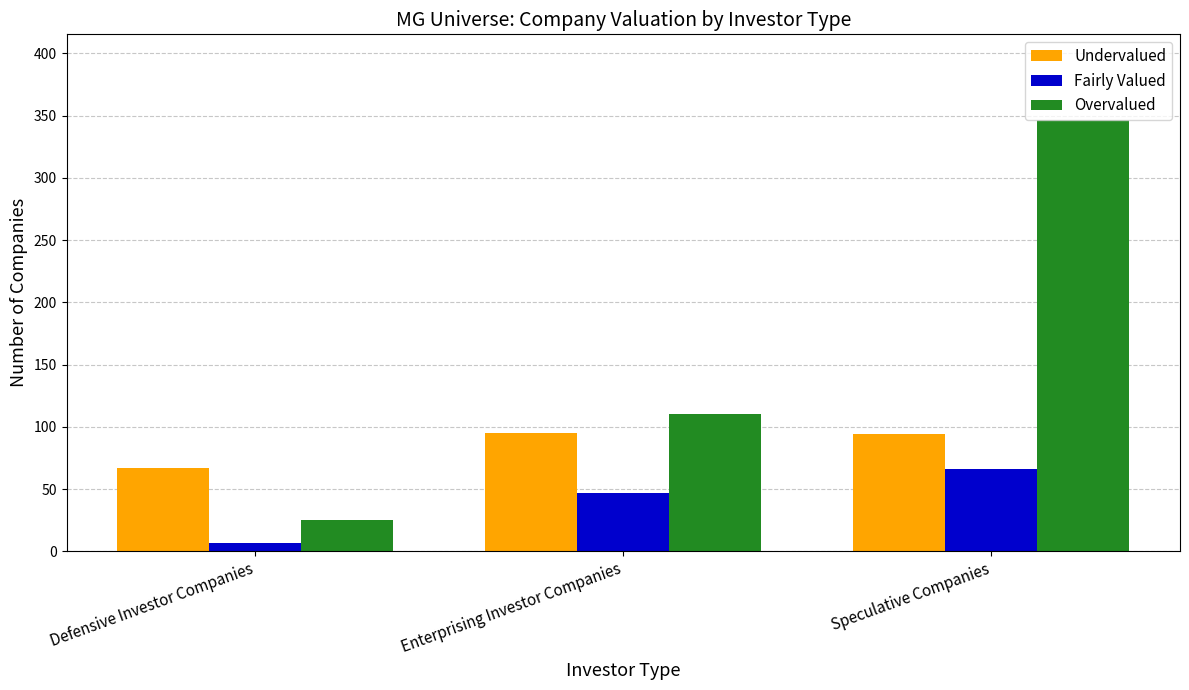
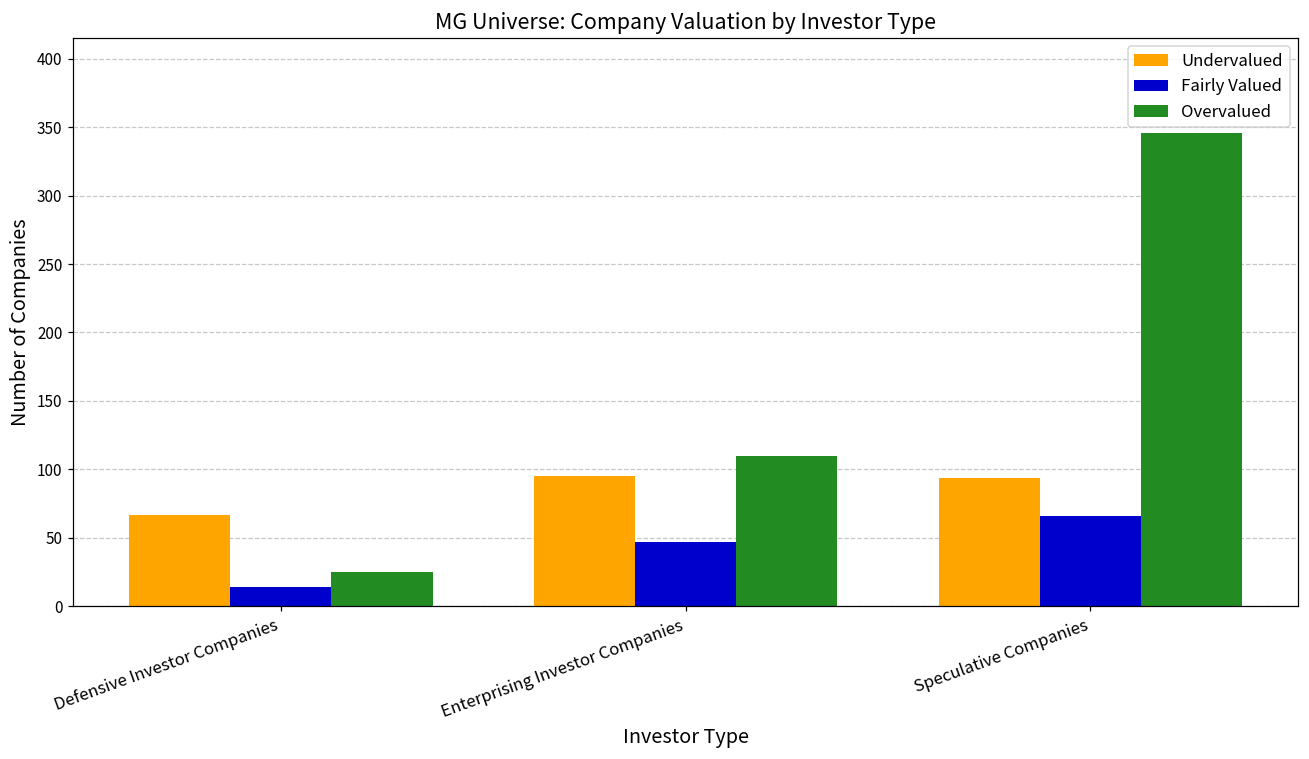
  {
    "Undervalued": {
      "Defensive Investor Companies": 67,
      "Enterprising Investor Companies": 95,
      "Speculative Companies": 94
    },
    "Fairly Valued": {
-     "Defensive Investor Companies": 7,
+     "Defensive Investor Companies": 14,
      "Enterprising Investor Companies": 47,
      "Speculative Companies": 66
    },
    "Overvalued": {
      "Defensive Investor Companies": 25,
      "Enterprising Investor Companies": 110
    }
  }
